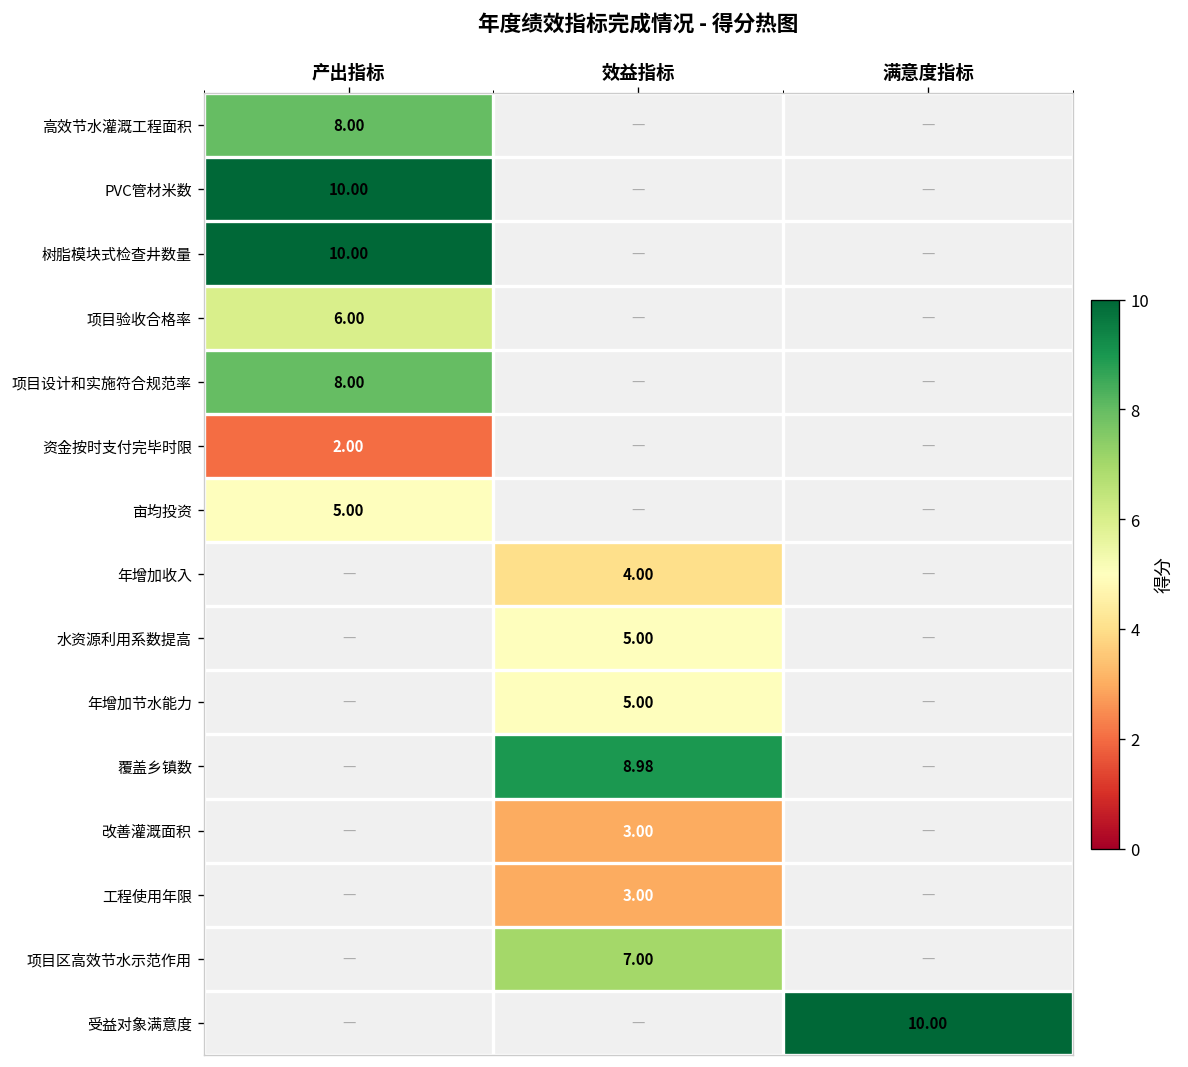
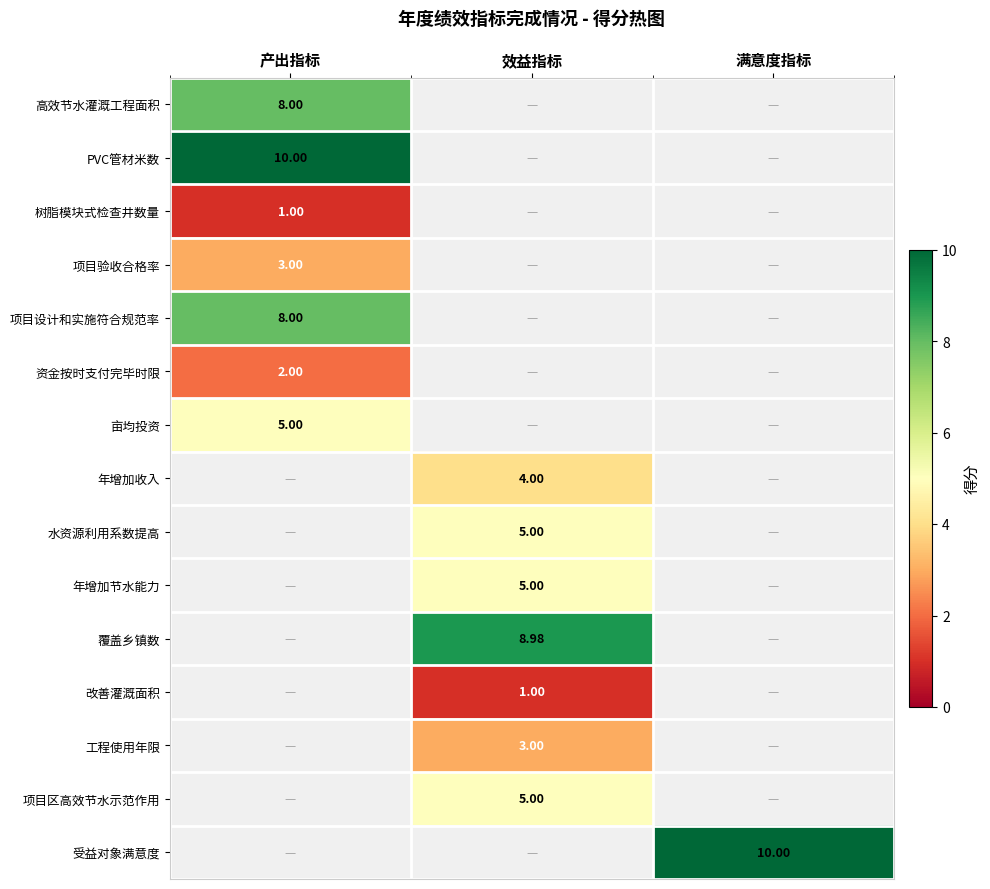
  {
    "高效节水灌溉工程面积": {
      "产出指标": 8.00
    },
    "PVC管材米数": {
      "产出指标": 10.00
    },
    "树脂模块式检查井数量": {
-     "产出指标": 10.00
+     "产出指标": 1.00
    },
    "项目验收合格率": {
-     "产出指标": 6.00
+     "产出指标": 3.00
    },
    "项目设计和实施符合规范率": {
      "产出指标": 8.00
    },
    "资金按时支付完毕时限": {
      "产出指标": 2.00
    },
    "亩均投资": {
      "产出指标": 5.00
    },
    "年增加收入": {
      "效益指标": 4.00
    },
    "水资源利用系数提高": {
      "效益指标": 5.00
    },
    "年增加节水能力": {
      "效益指标": 5.00
    },
    "覆盖乡镇数": {
      "效益指标": 8.98
    },
    "改善灌溉面积": {
-     "效益指标": 3.00
+     "效益指标": 1.00
    },
    "工程使用年限": {
      "效益指标": 3.00
    },
    "项目区高效节水示范作用": {
-     "效益指标": 7.00
+     "效益指标": 5.00
    },
    "受益对象满意度": {
      "满意度指标": 10.00
    }
  }
